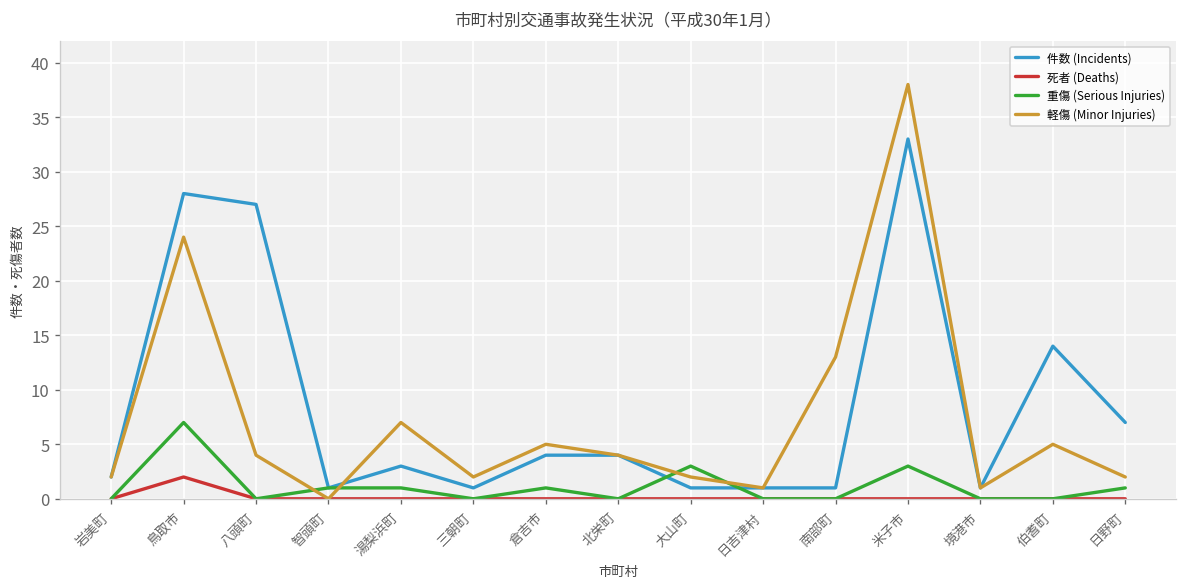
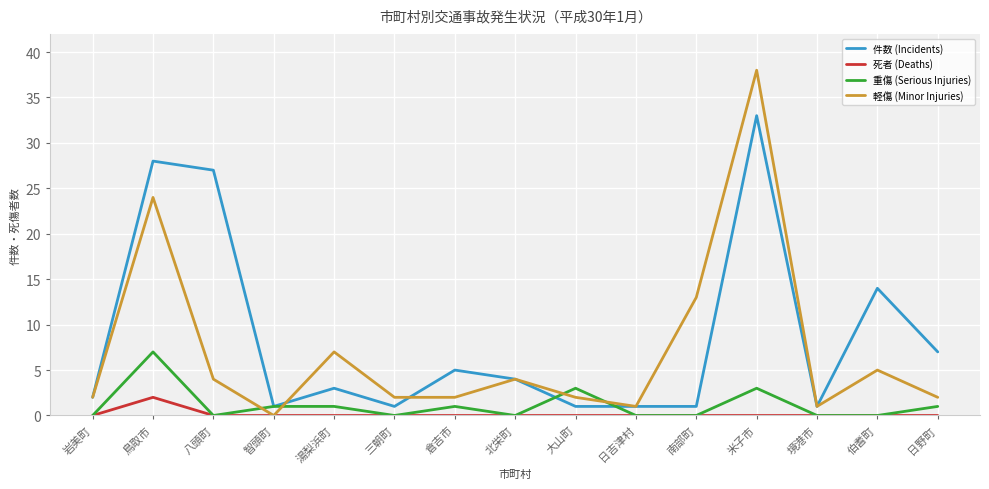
  {
    "件数 (Incidents)": {
      "鳥取市": 28,
      "八頭町": 27,
      "湯梨浜町": 3,
      "三朝町": 1,
-     "倉吉市": 4,
+     "倉吉市": 5,
      "大山町": 1,
      "南部町": 1,
      "米子市": 33,
      "伯耆町": 14,
      "日野町": 7
    },
    "死者 (Deaths)": {
      "鳥取市": 2,
      "湯梨浜町": 0,
      "倉吉市": 0,
      "大山町": 0,
      "米子市": 0,
      "日野町": 0
    },
    "重傷 (Serious Injuries)": {
      "鳥取市": 7,
      "湯梨浜町": 1,
      "倉吉市": 1,
      "大山町": 3,
      "米子市": 3,
      "日野町": 1
    },
    "軽傷 (Minor Injuries)": {
      "鳥取市": 24,
      "八頭町": 4,
      "湯梨浜町": 7,
      "三朝町": 2,
-     "倉吉市": 5,
+     "倉吉市": 2,
      "大山町": 2,
      "南部町": 13,
      "米子市": 38,
      "伯耆町": 5,
      "日野町": 2
    }
  }
